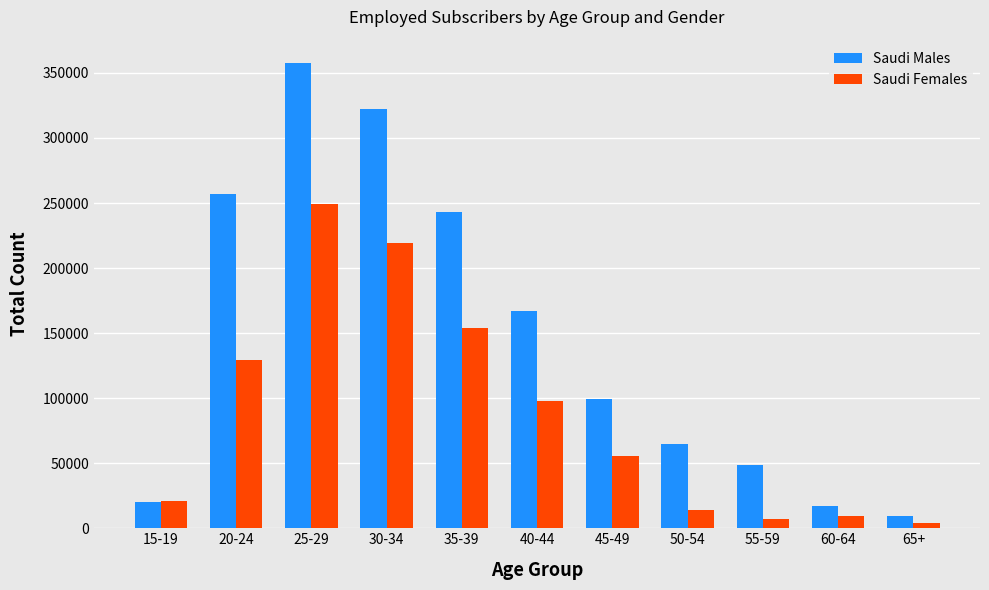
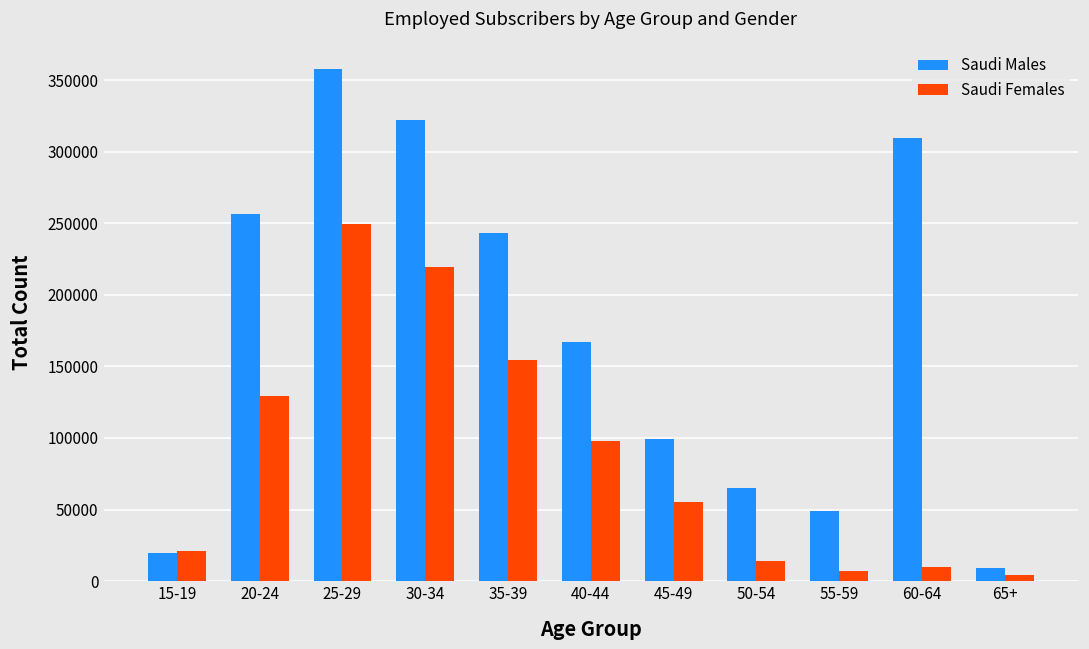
  {
    "Saudi Males": {
      "15-19": 20000,
      "20-24": 257000,
      "25-29": 358000,
      "30-34": 322000,
      "35-39": 243000,
      "40-44": 167000,
      "45-49": 100000,
      "50-54": 65000,
      "55-59": 49000,
-     "60-64": 17000,
+     "60-64": 310000,
      "65+": 9000
    },
    "Saudi Females": {
      "15-19": 21000,
      "20-24": 130000,
      "25-29": 250000,
      "30-34": 219000,
      "35-39": 154000,
      "40-44": 98000,
      "45-49": 56000,
      "50-54": 14000,
      "55-59": 7000,
      "60-64": 10000,
      "65+": 4000
    }
  }
